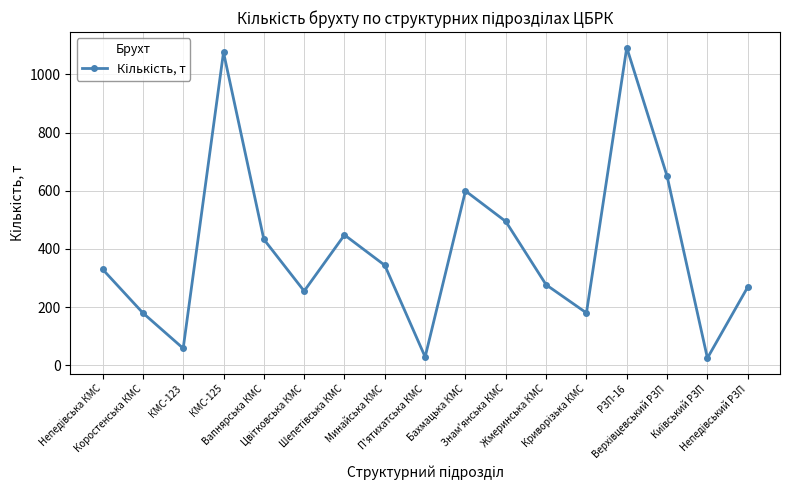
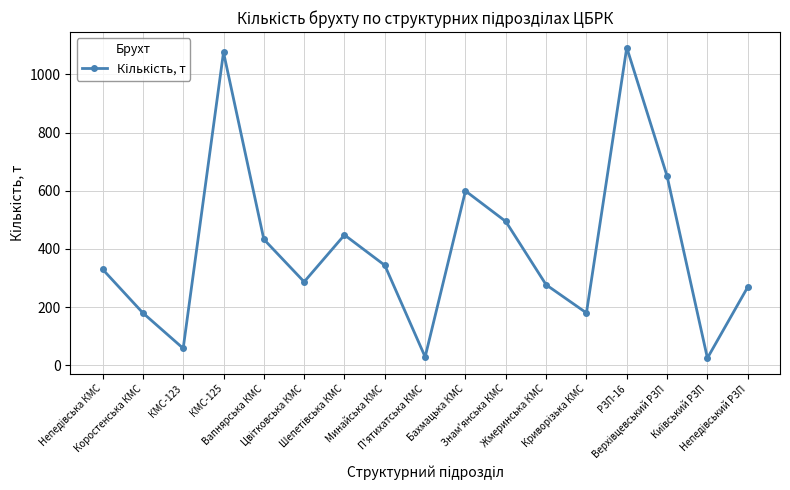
  {
    "Непедівська КМС": 330,
    "Коростенська КМС": 180,
    "КМС-123": 60,
    "КМС-125": 1080,
    "Вапнярська КМС": 430,
-   "Цвітковська КМС": 260,
+   "Цвітковська КМС": 290,
    "Шепетівська КМС": 450,
    "Минайська КМС": 340,
    "П'ятихатська КМС": 30,
    "Бахмацька КМС": 600,
    "Знам'янська КМС": 490,
    "Жмеринська КМС": 280,
    "Криворізька КМС": 180,
    "РЗП-16": 1090,
    "Верхівцевський РЗП": 650,
    "Київський РЗП": 20,
    "Непедівський РЗП": 270
  }
